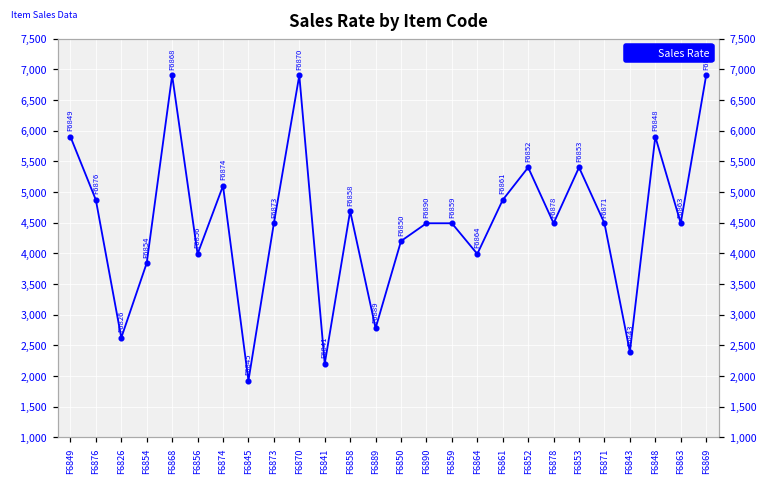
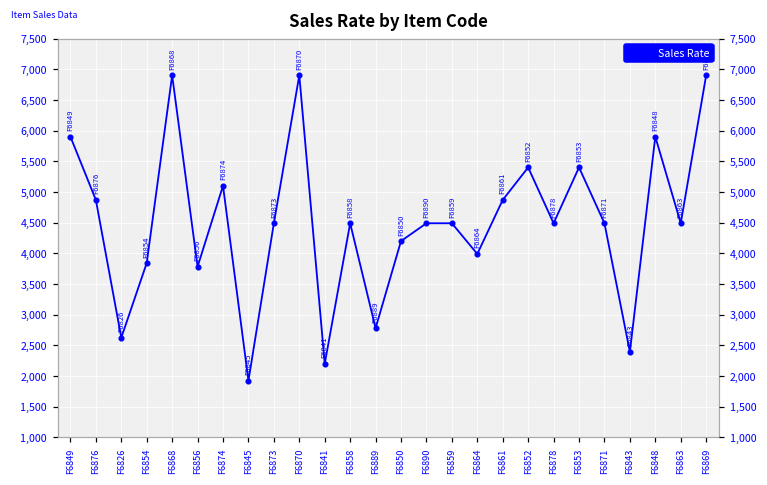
  {
    "F6849": "5,900",
    "F6876": "4,900",
    "F6826": "2,600",
    "F6854": "3,800",
    "F6868": "6,900",
-   "F6856": "4,000",
+   "F6856": "3,800",
    "F6874": "5,100",
    "F6845": "1,900",
    "F6873": "4,500",
    "F6870": "6,900",
    "F6841": "2,200",
-   "F6858": "4,700",
+   "F6858": "4,500",
    "F6889": "2,800",
    "F6850": "4,200",
    "F6890": "4,500",
    "F6859": "4,500",
    "F6864": "4,000",
    "F6861": "4,900",
    "F6852": "5,400",
    "F6878": "4,500",
    "F6853": "5,400",
    "F6871": "4,500",
    "F6843": "2,400",
    "F6848": "5,900",
    "F6863": "4,500",
    "F6869": "6,900"
  }
